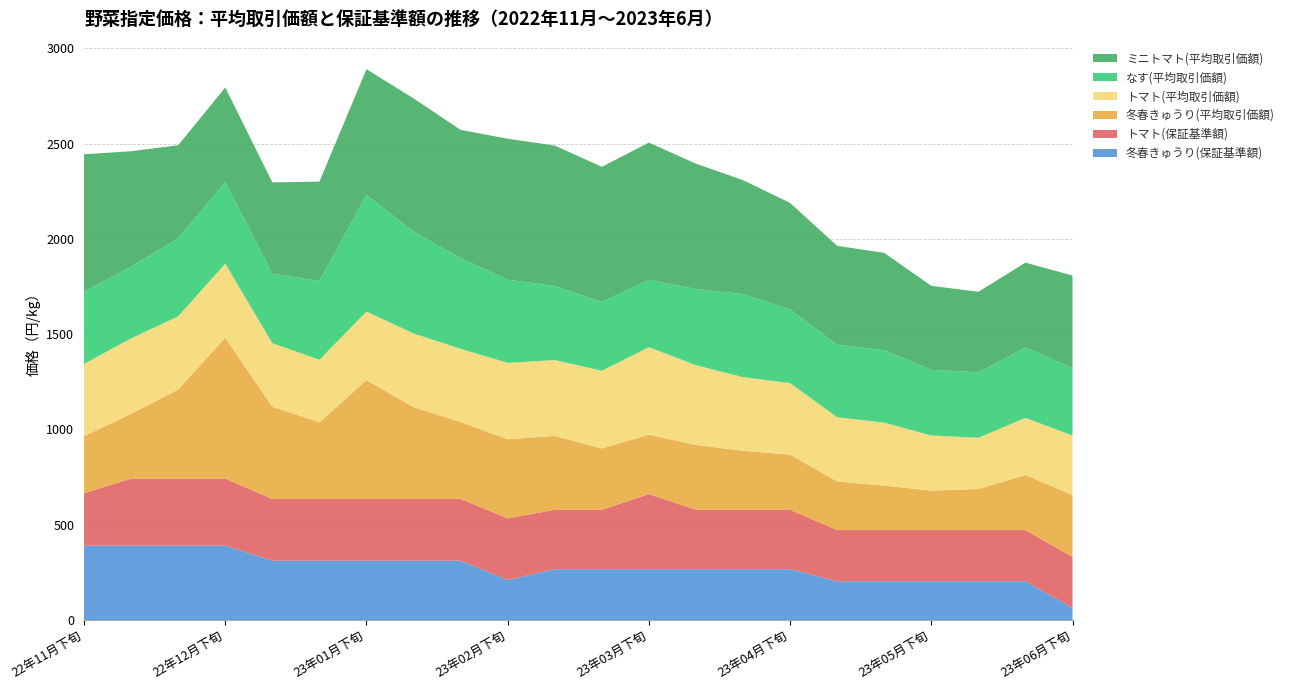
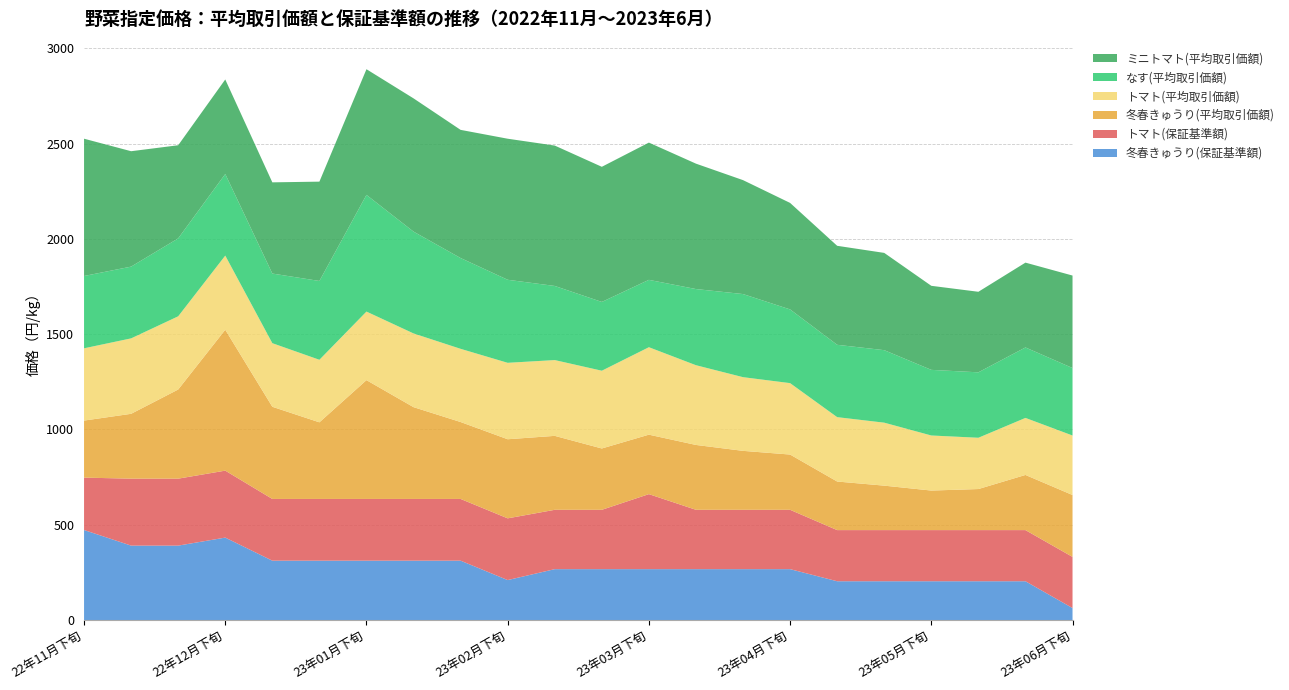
  {
    "冬春きゅうり(保証基準額)": {
-     "22年11月下旬": 390,
-     "22年12月下旬": 390,
+     "22年11月下旬": 470,
+     "22年12月下旬": 430,
      "23年01月下旬": 310,
      "23年02月下旬": 210,
      "23年03月下旬": 270,
      "23年04月下旬": 270,
      "23年05月下旬": 200,
      "23年06月下旬": 60
    },
    "トマト(保証基準額)": {
      "22年11月下旬": 280,
      "22年12月下旬": 350,
      "23年01月下旬": 320,
      "23年02月下旬": 320,
      "23年03月下旬": 390,
      "23年04月下旬": 310,
      "23年05月下旬": 270,
      "23年06月下旬": 270
    },
    "冬春きゅうり(平均取引価額)": {
      "22年11月下旬": 300,
      "22年12月下旬": 740,
      "23年01月下旬": 620,
      "23年02月下旬": 420,
      "23年03月下旬": 310,
      "23年04月下旬": 290,
      "23年05月下旬": 210,
      "23年06月下旬": 320
    },
    "トマト(平均取引価額)": {
      "22年11月下旬": 380,
      "22年12月下旬": 390,
      "23年01月下旬": 360,
      "23年02月下旬": 400,
      "23年03月下旬": 460,
      "23年04月下旬": 370,
      "23年05月下旬": 290,
      "23年06月下旬": 310
    }
  }
